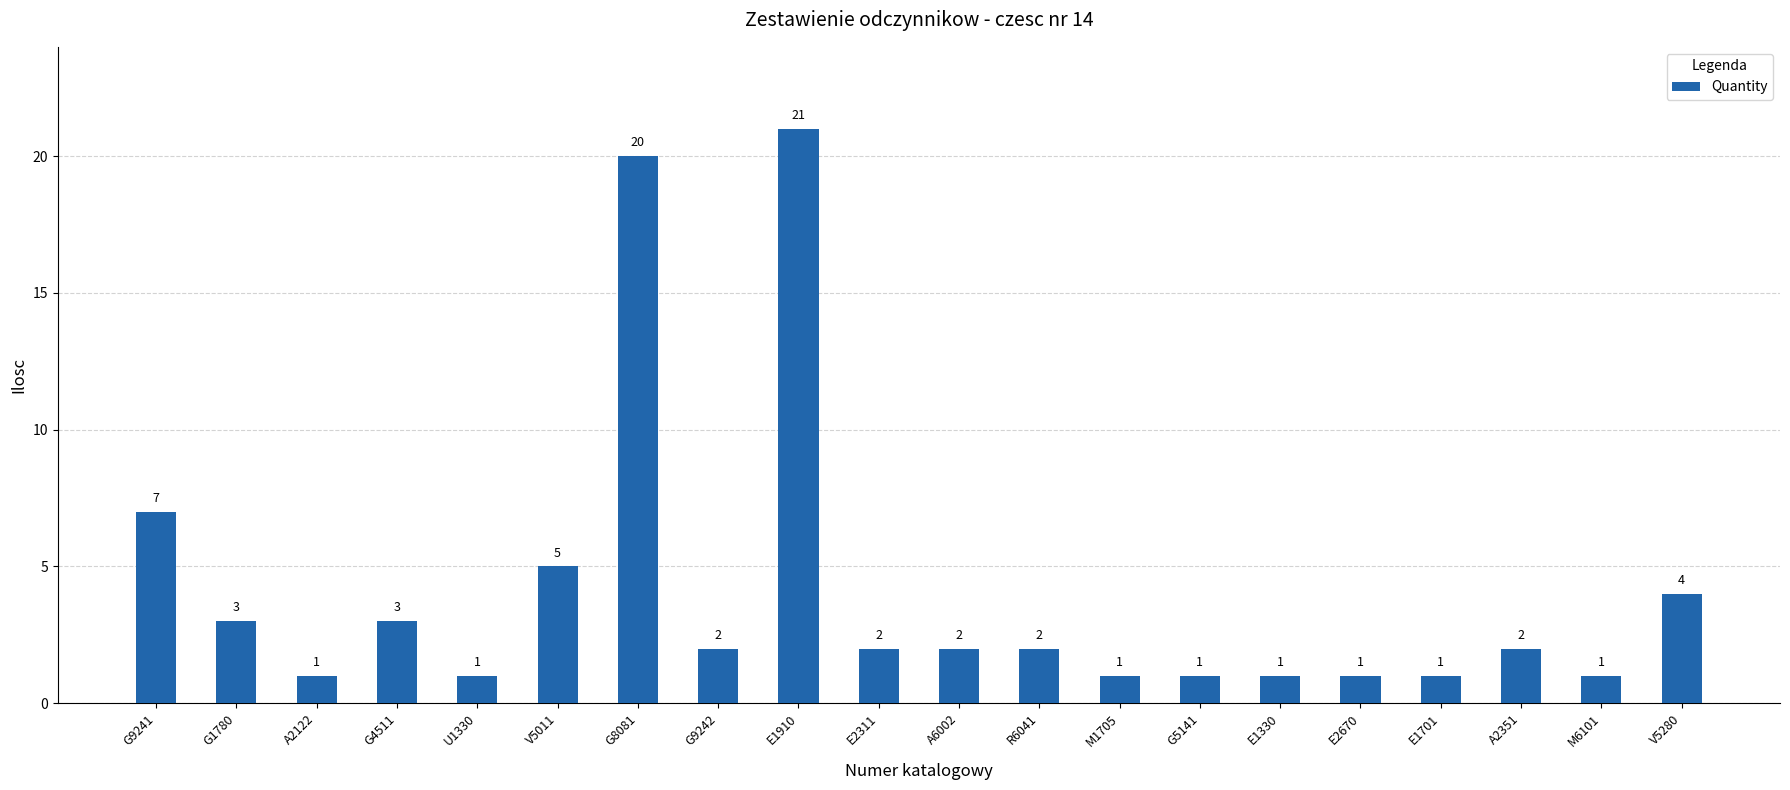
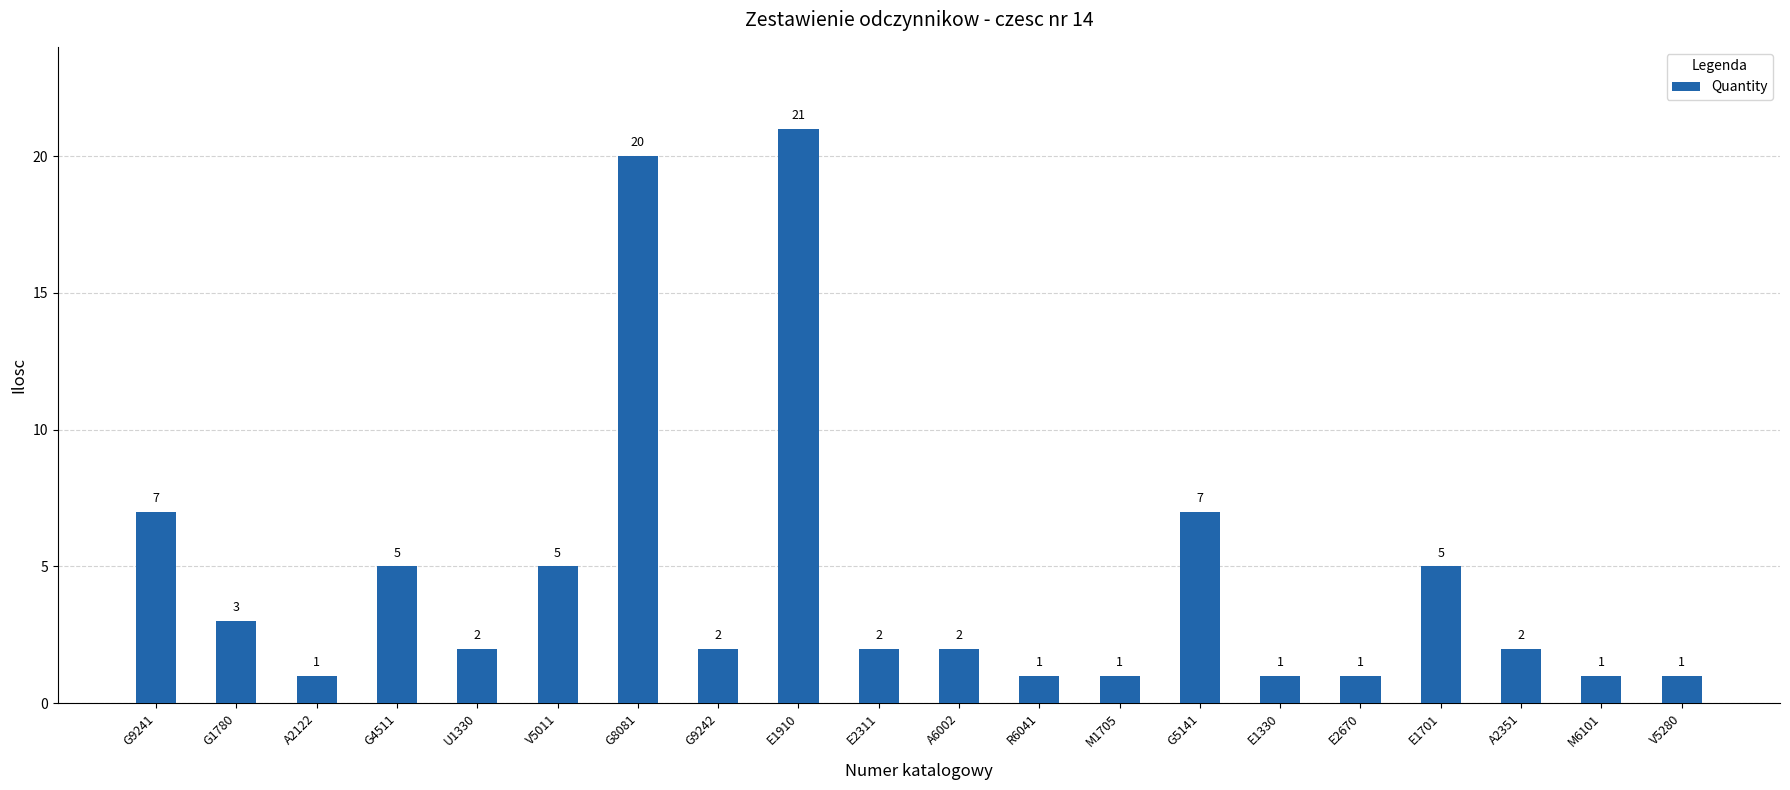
  {
    "G9241": 7,
    "G1780": 3,
    "A2122": 1,
-   "G4511": 3,
-   "U1330": 1,
+   "G4511": 5,
+   "U1330": 2,
    "V5011": 5,
    "G8081": 20,
    "G9242": 2,
    "E1910": 21,
    "E2311": 2,
    "A6002": 2,
-   "R6041": 2,
+   "R6041": 1,
    "M1705": 1,
-   "G5141": 1,
+   "G5141": 7,
    "E1330": 1,
    "E2670": 1,
-   "E1701": 1,
+   "E1701": 5,
    "A2351": 2,
    "M6101": 1,
-   "V5280": 4
+   "V5280": 1
  }
